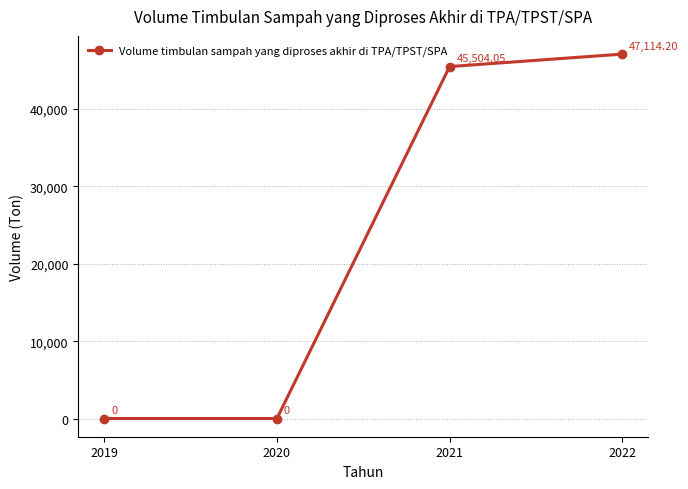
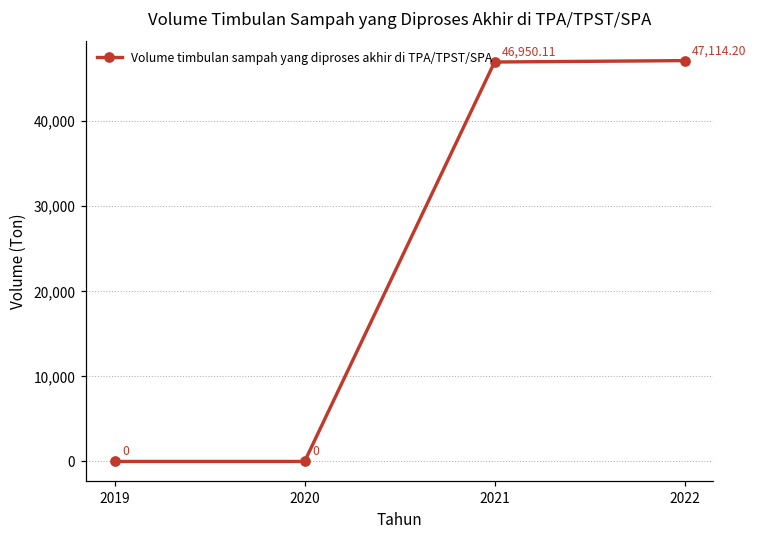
  {
    "2019": "0",
    "2020": "0",
-   "2021": "45,504.05",
+   "2021": "46,950.11",
    "2022": "47,114.20"
  }
